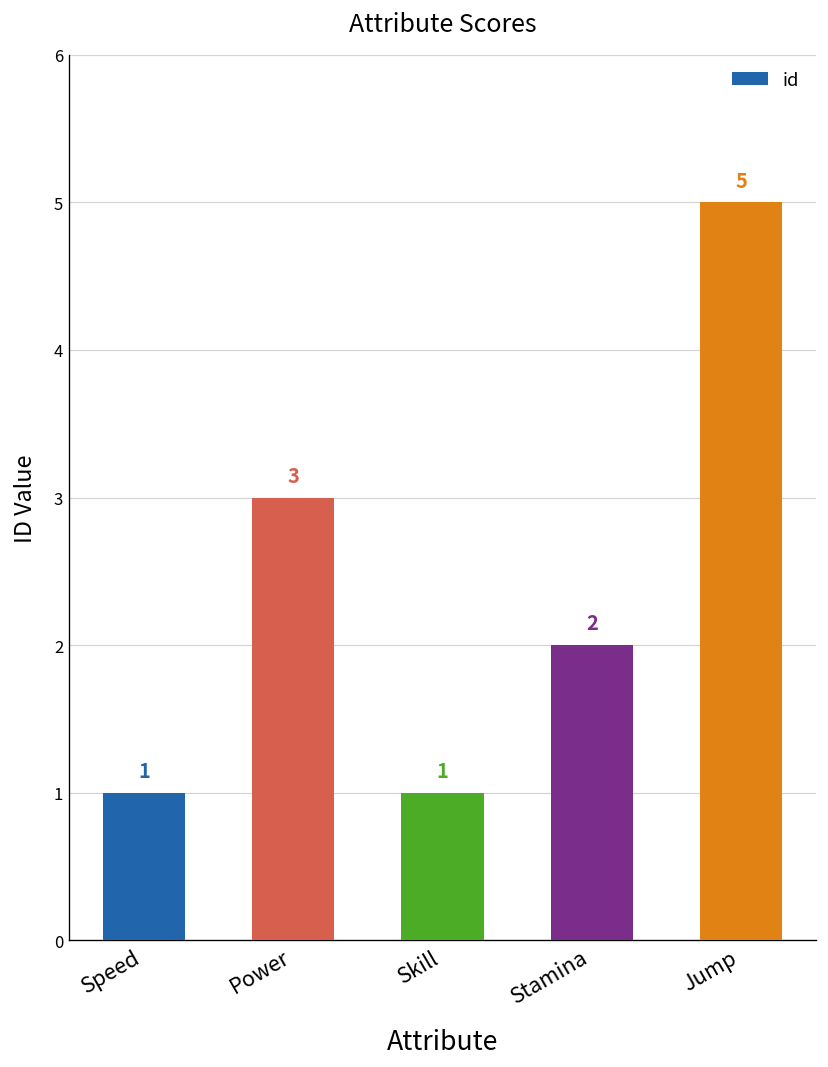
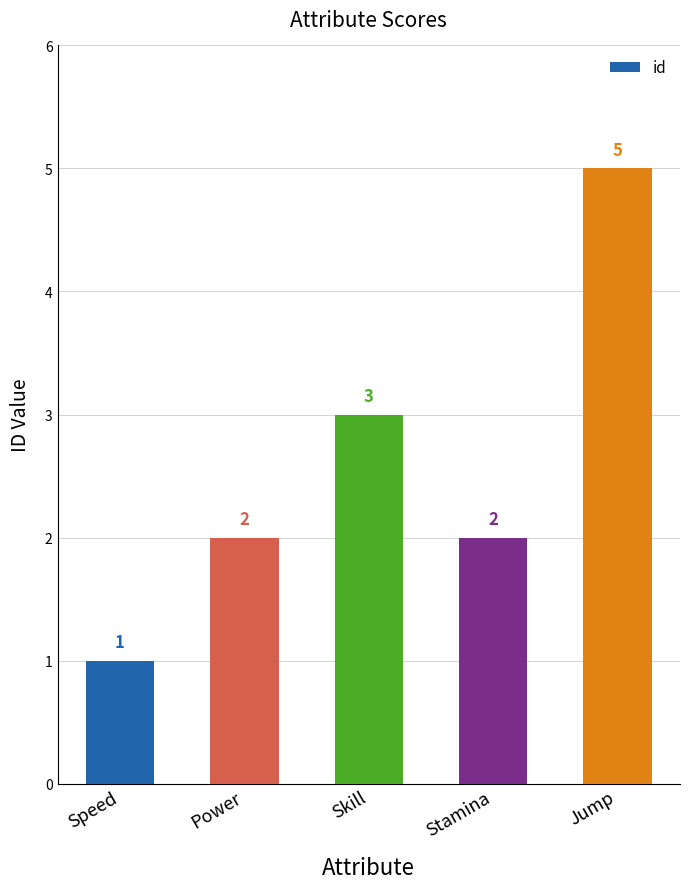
  {
    "Speed": 1,
-   "Power": 3,
-   "Skill": 1,
+   "Power": 2,
+   "Skill": 3,
    "Stamina": 2,
    "Jump": 5
  }
